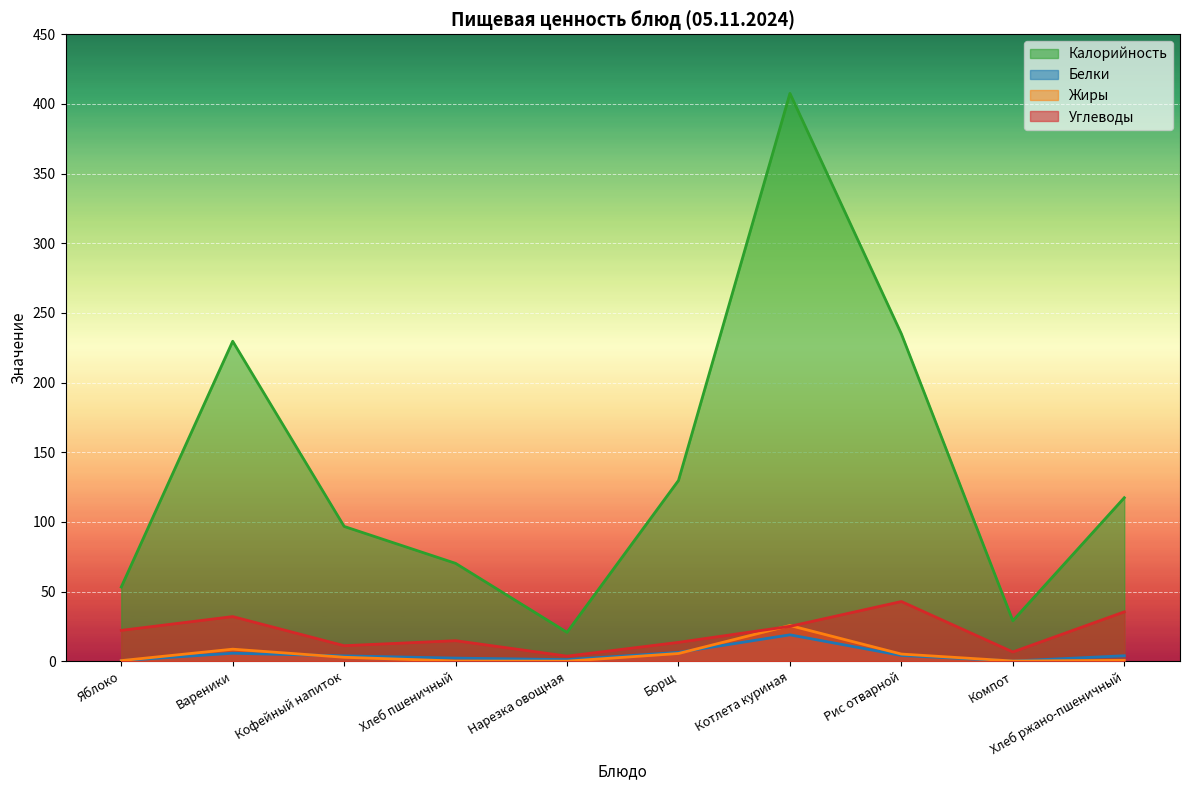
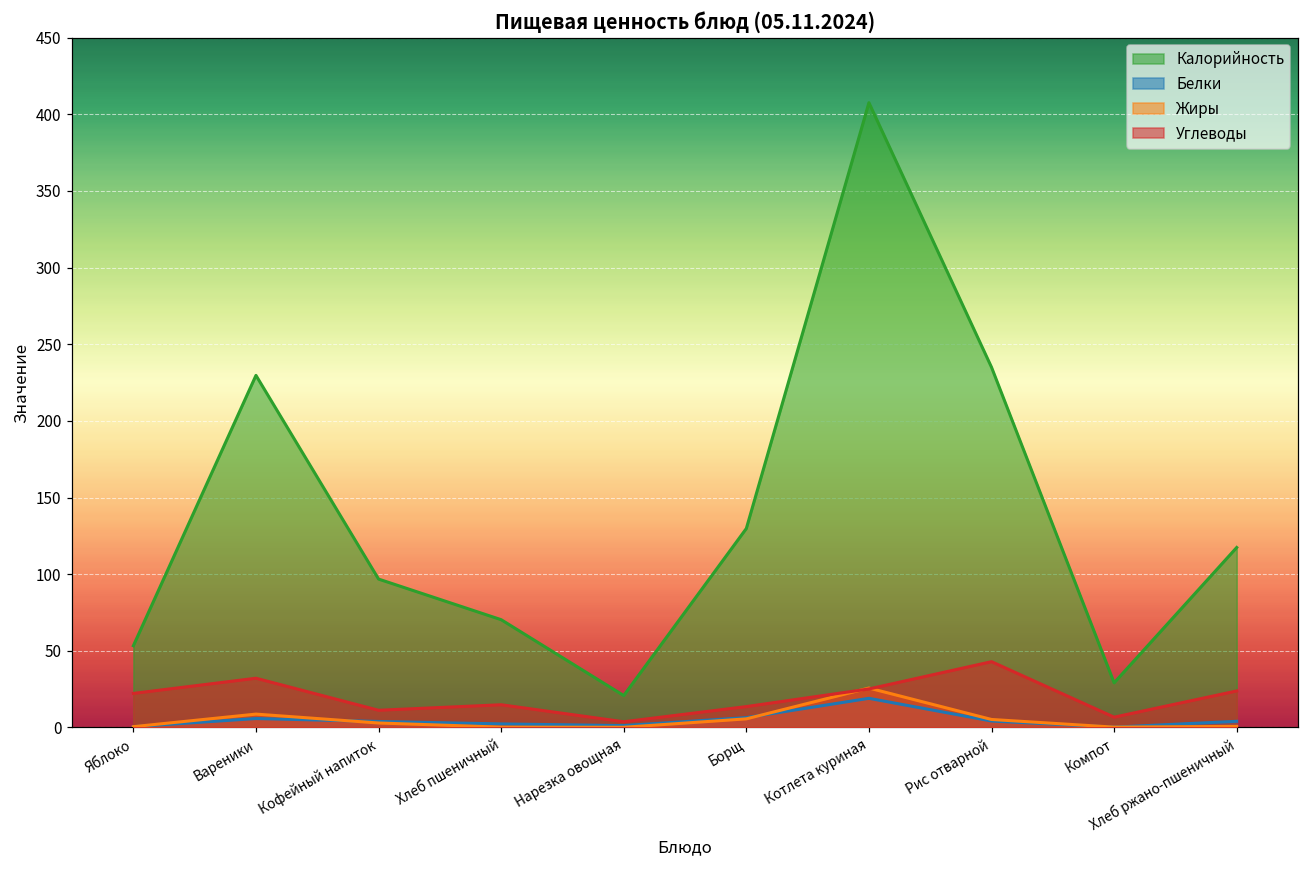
  {
    "Калорийность": {
      "Яблоко": 53,
      "Вареники": 230,
      "Кофейный напиток": 97,
      "Хлеб пшеничный": 70,
      "Нарезка овощная": 21,
      "Борщ": 130,
      "Котлета куриная": 408,
      "Рис отварной": 235,
      "Компот": 29,
      "Хлеб ржано-пшеничный": 117
    },
    "Белки": {
      "Вареники": 6,
      "Хлеб пшеничный": 2,
      "Котлета куриная": 19,
      "Хлеб ржано-пшеничный": 4
    },
    "Жиры": {
      "Вареники": 9,
      "Хлеб пшеничный": 0,
      "Хлеб ржано-пшеничный": 1
    },
    "Углеводы": {
      "Яблоко": 22,
      "Вареники": 32,
      "Кофейный напиток": 11,
      "Хлеб пшеничный": 15,
      "Нарезка овощная": 4,
      "Борщ": 14,
      "Рис отварной": 43,
      "Компот": 7,
-     "Хлеб ржано-пшеничный": 36
+     "Хлеб ржано-пшеничный": 24
    }
  }
